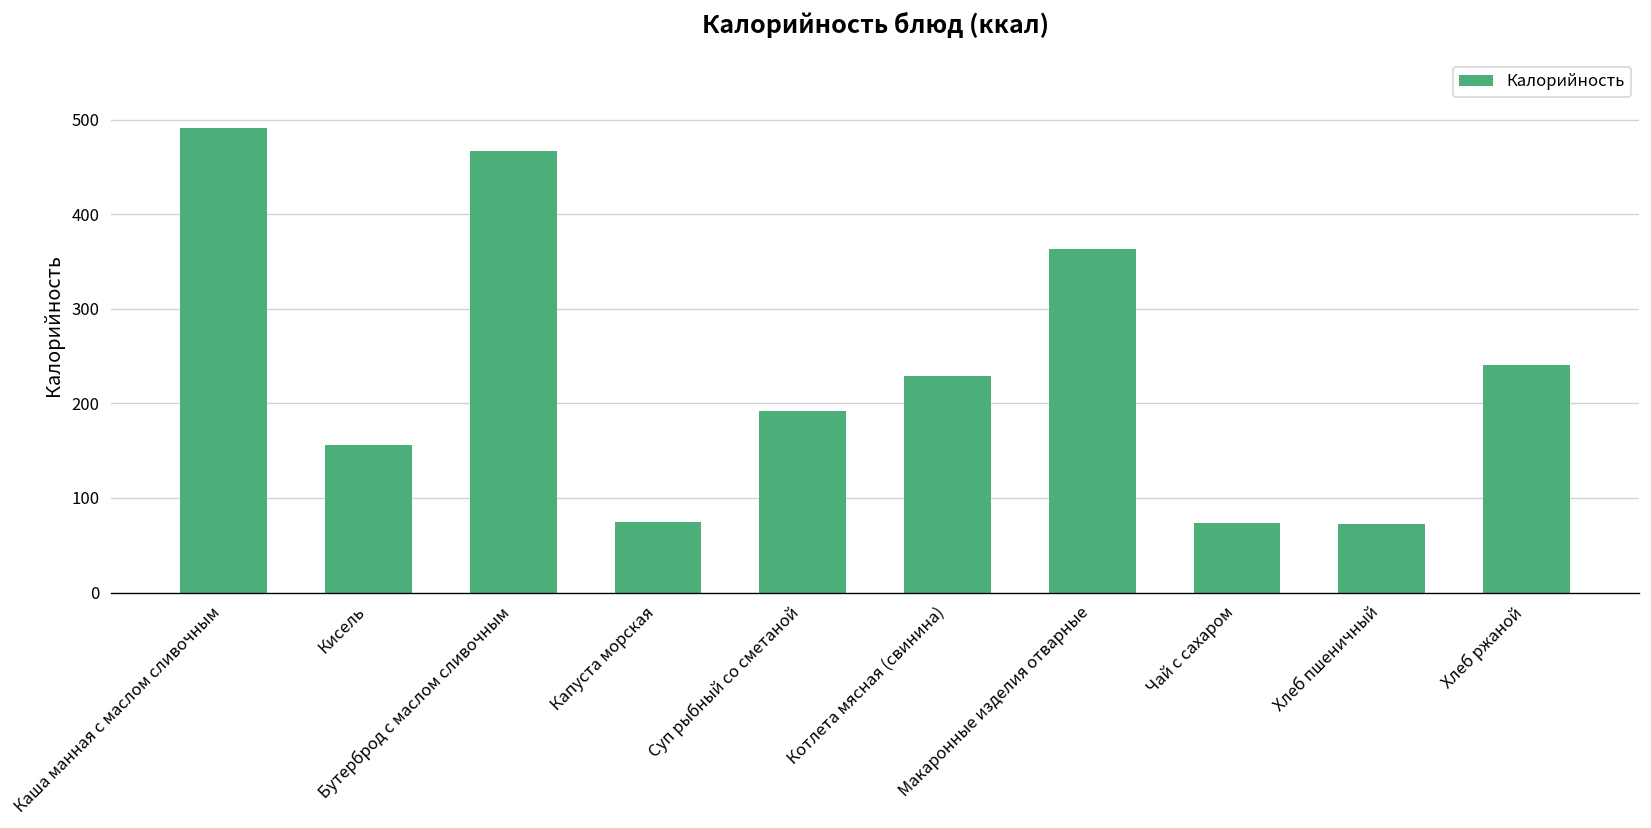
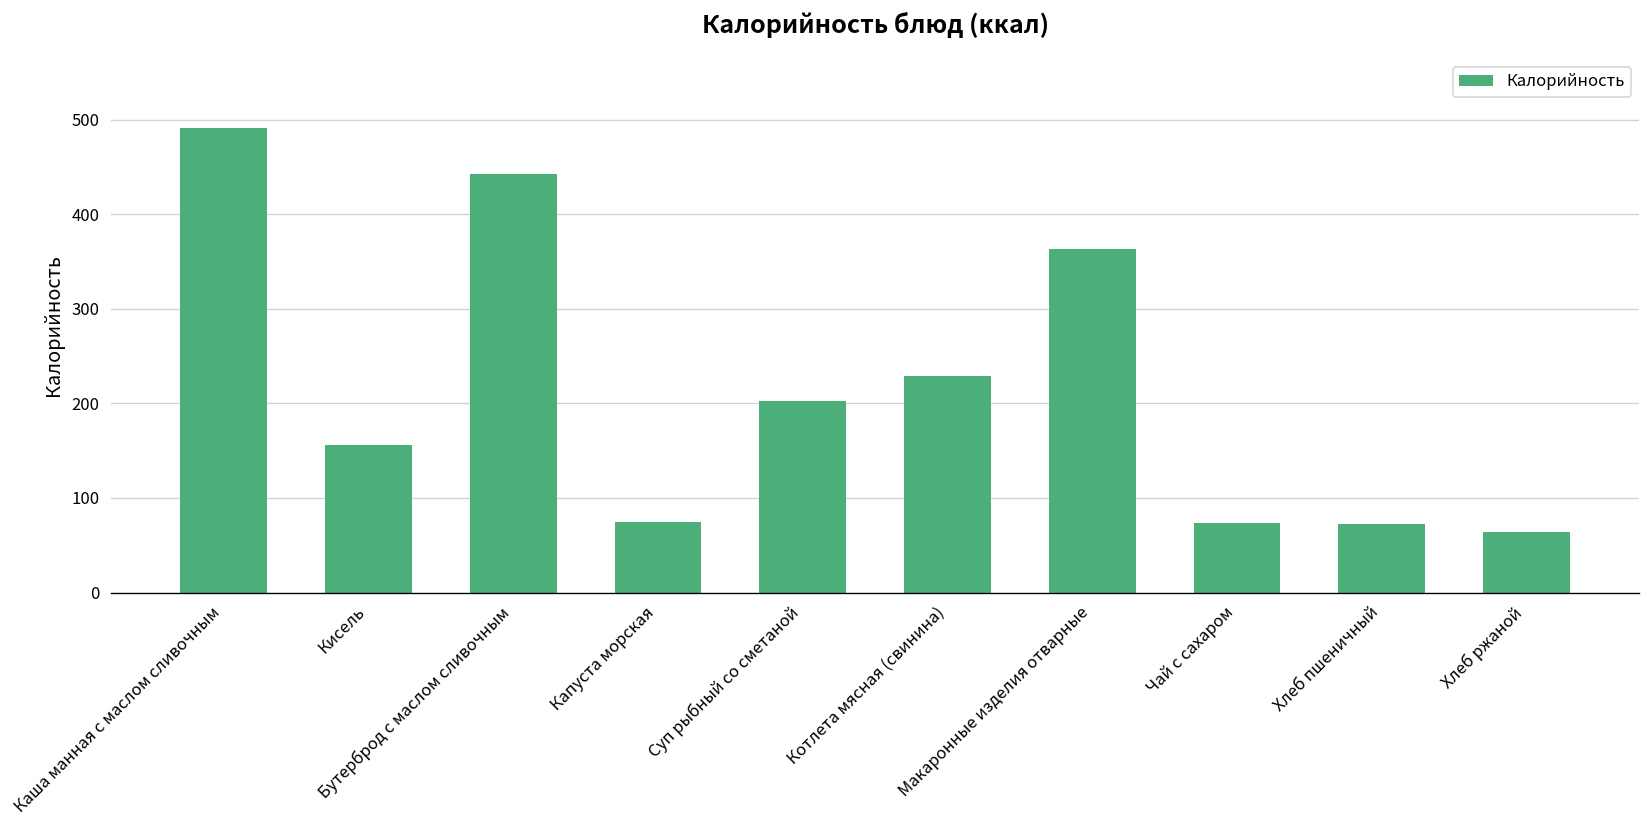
  {
    "Каша манная с маслом сливочным": 490,
    "Кисель": 160,
-   "Бутерброд с маслом сливочным": 470,
+   "Бутерброд с маслом сливочным": 440,
    "Капуста морская": 70,
-   "Суп рыбный со сметаной": 190,
+   "Суп рыбный со сметаной": 200,
    "Котлета мясная (свинина)": 230,
    "Макаронные изделия отварные": 360,
    "Чай с сахаром": 70,
    "Хлеб пшеничный": 70,
-   "Хлеб ржаной": 240
+   "Хлеб ржаной": 60
  }
